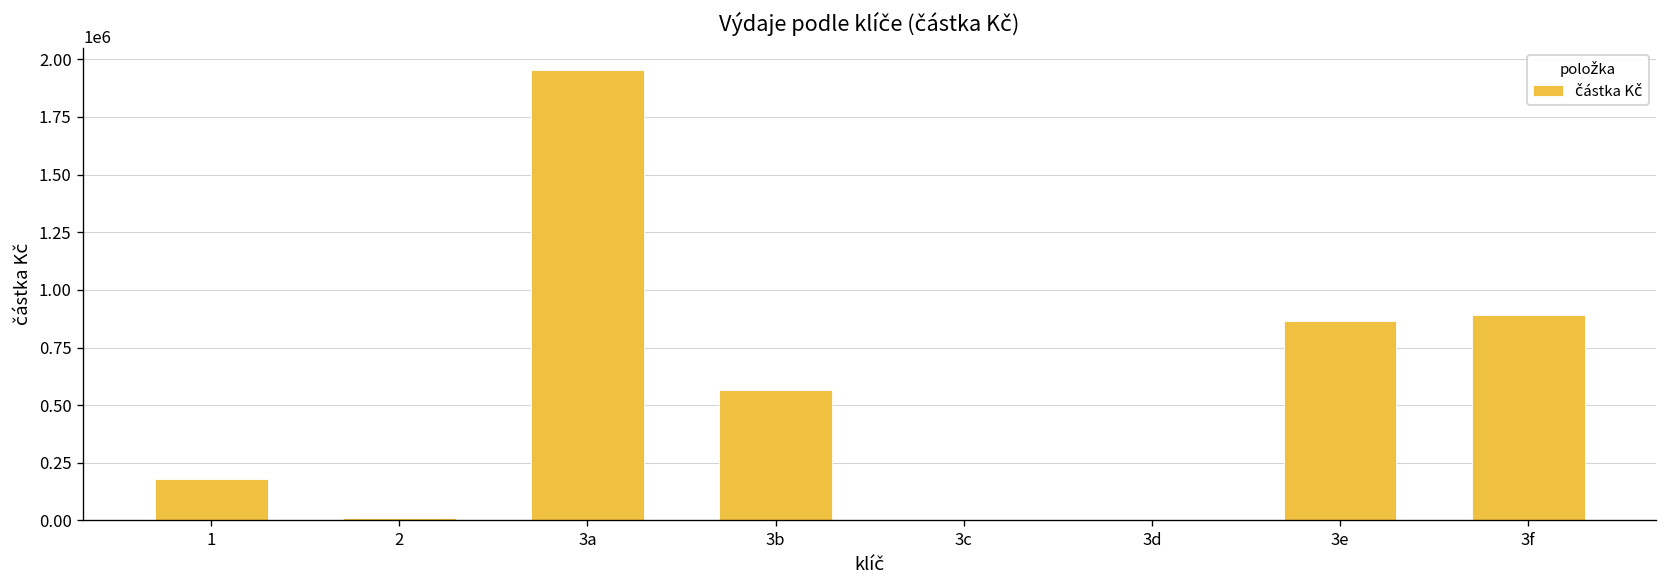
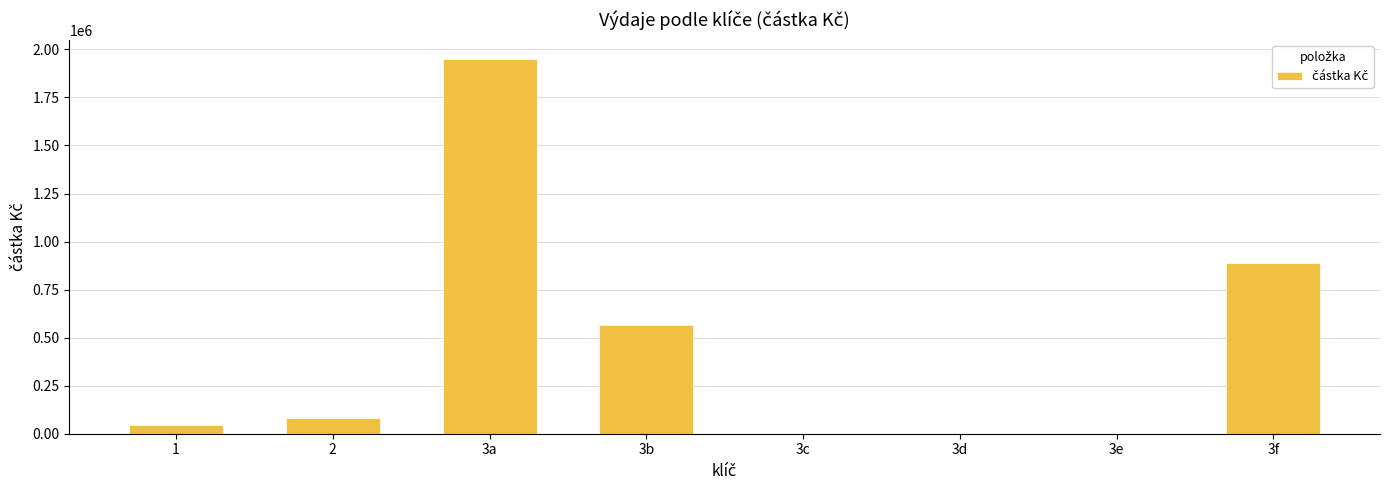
  {
-   "1": 180000,
-   "2": 10000,
+   "1": 50000,
+   "2": 80000,
    "3a": 1950000,
    "3b": 570000,
    "3c": 0,
    "3d": 0,
-   "3e": 870000,
+   "3e": 0,
    "3f": 890000
  }
